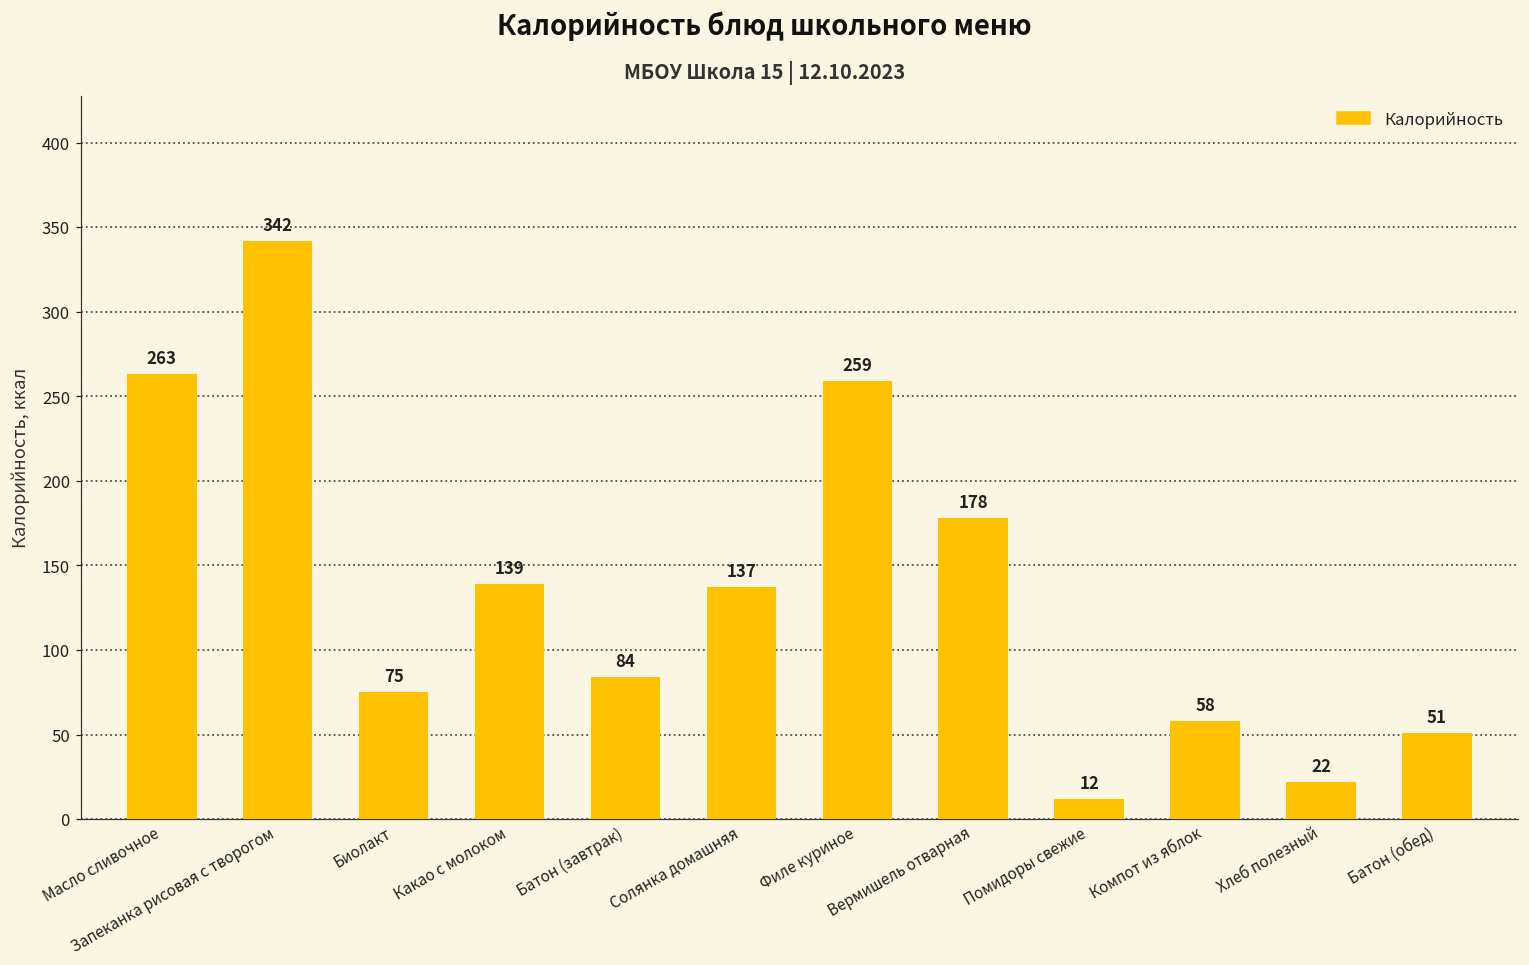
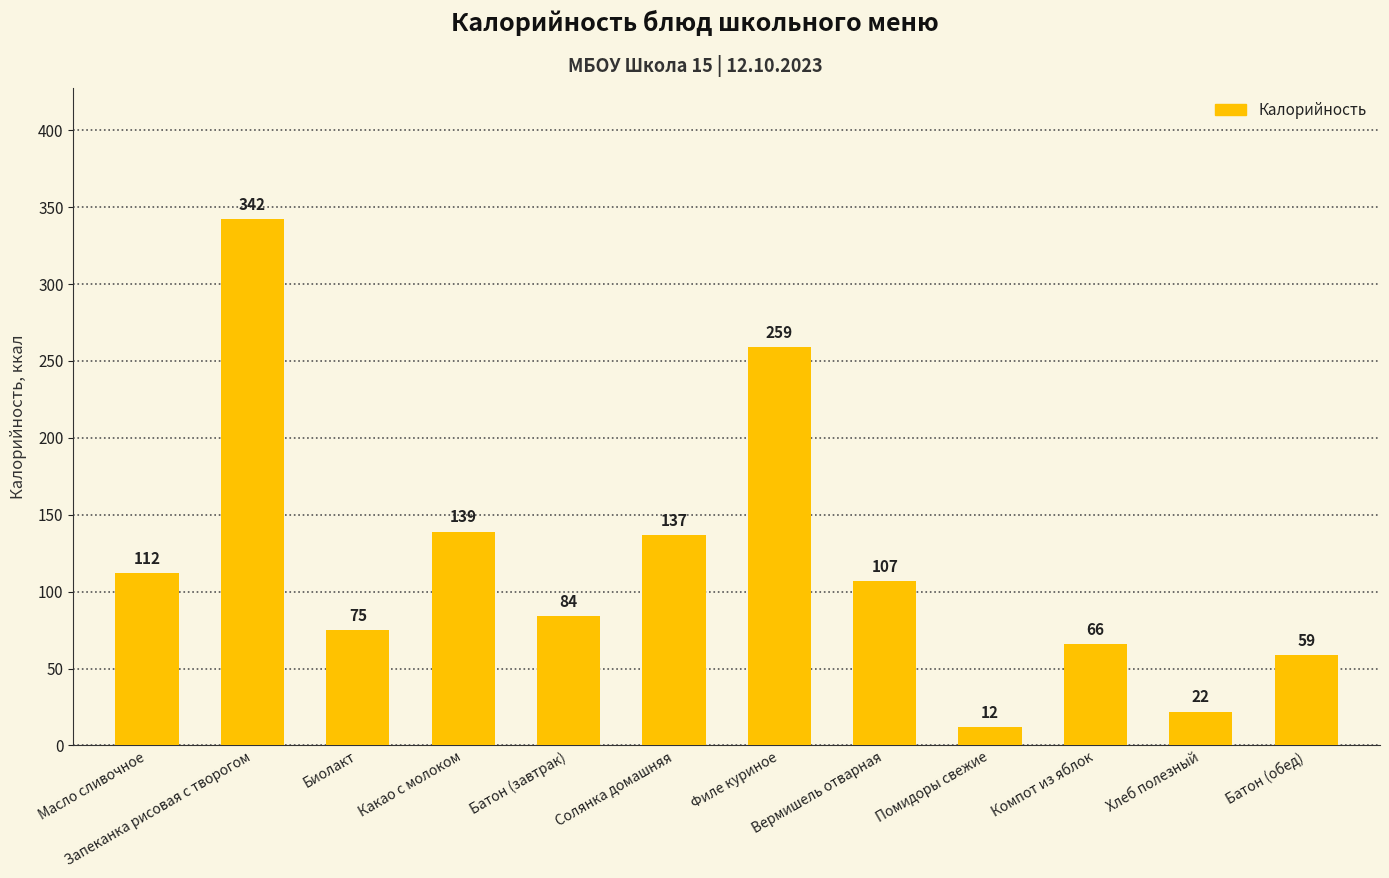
  {
-   "Масло сливочное": 263,
+   "Масло сливочное": 112,
    "Запеканка рисовая с творогом": 342,
    "Биолакт": 75,
    "Какао с молоком": 139,
    "Батон (завтрак)": 84,
    "Солянка домашняя": 137,
    "Филе куриное": 259,
-   "Вермишель отварная": 178,
+   "Вермишель отварная": 107,
    "Помидоры свежие": 12,
-   "Компот из яблок": 58,
+   "Компот из яблок": 66,
    "Хлеб полезный": 22,
-   "Батон (обед)": 51
+   "Батон (обед)": 59
  }
